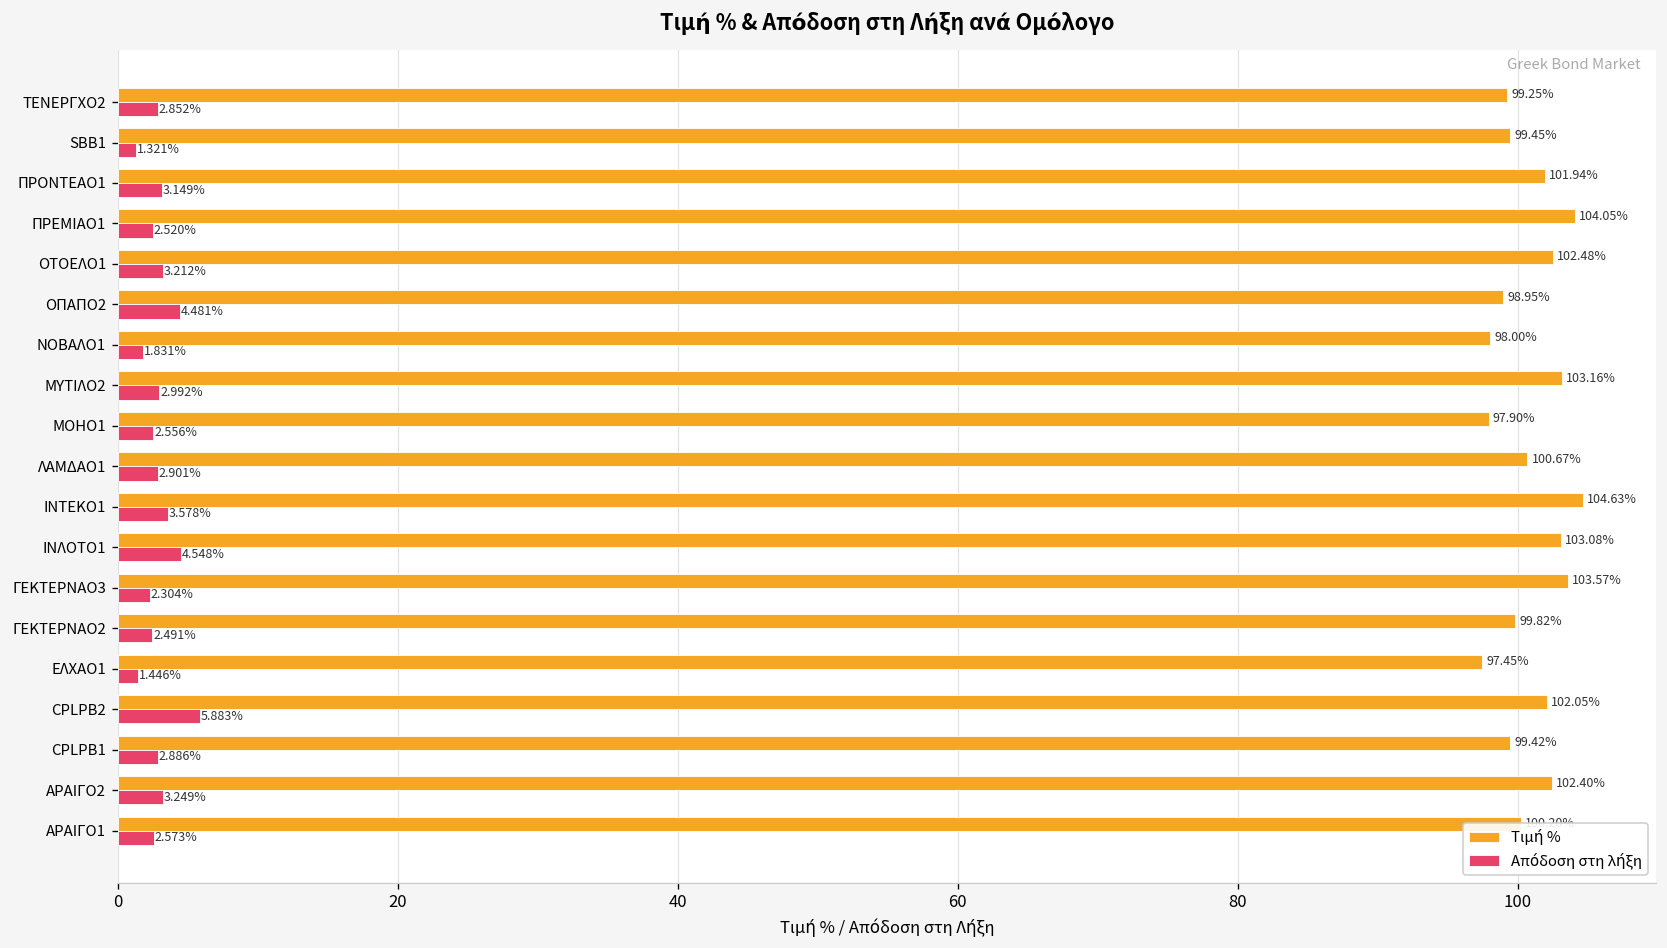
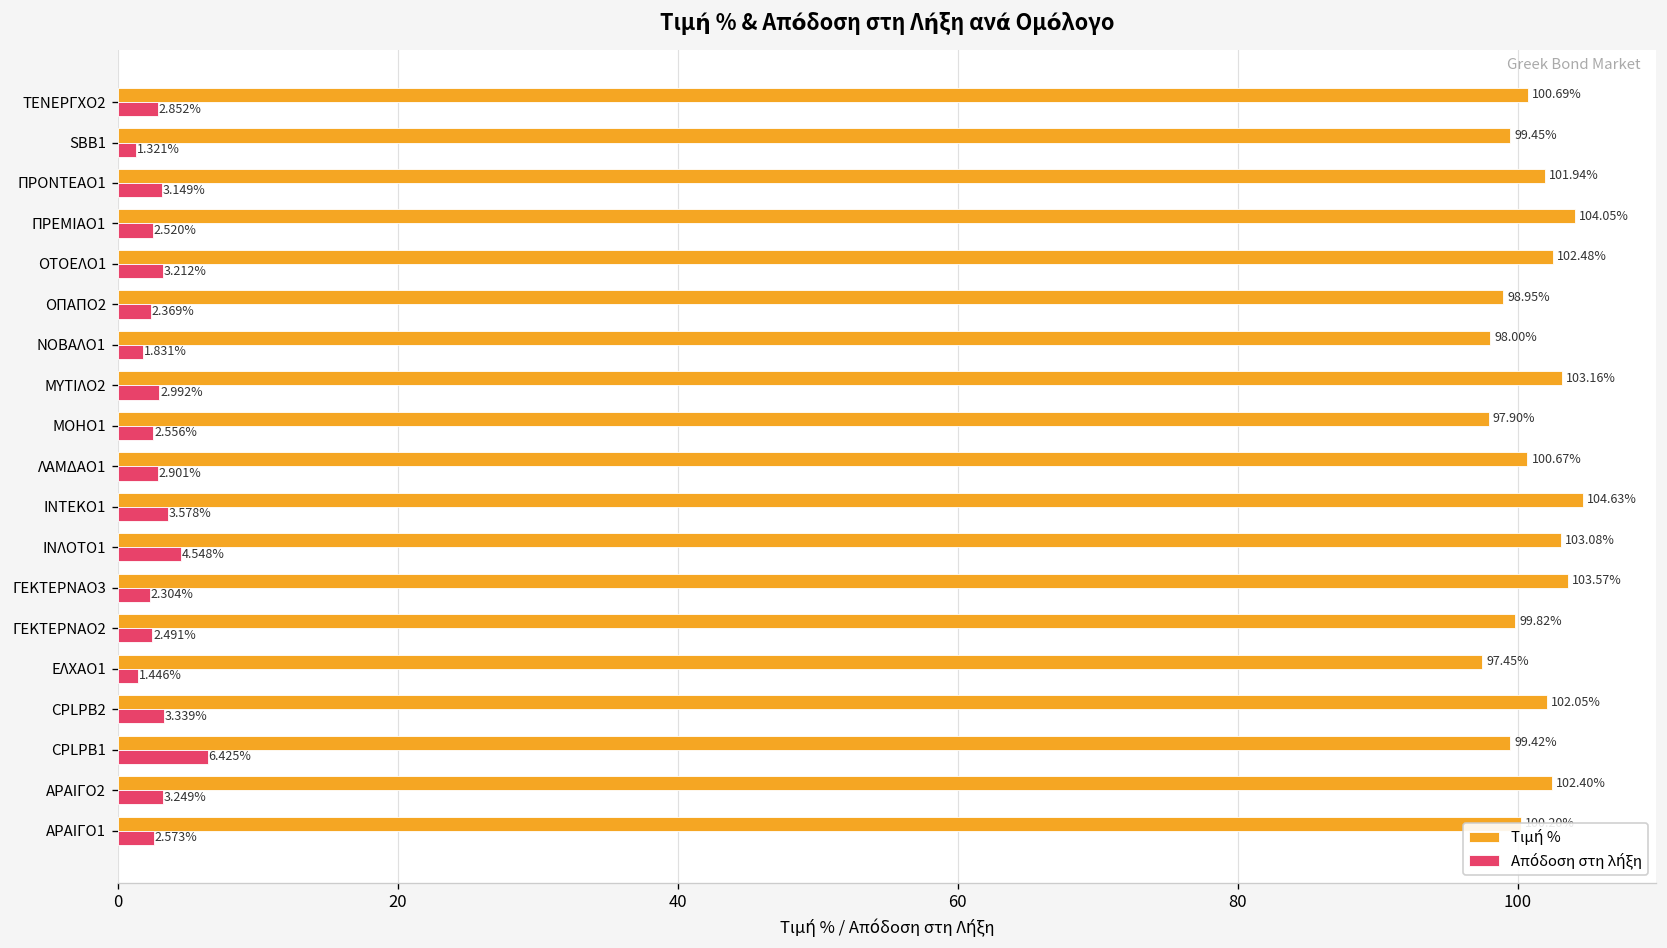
  {
    "Τιμή %": {
-     "ΤΕΝΕΡΓΧΟ2": "99.25%",
+     "ΤΕΝΕΡΓΧΟ2": "100.69%",
      "SBB1": "99.45%",
      "ΠΡΟΝΤΕΑΟ1": "101.94%",
      "ΠΡΕΜΙΑΟ1": "104.05%",
      "ΟΤΟΕΛΟ1": "102.48%",
      "ΟΠΑΠΟ2": "98.95%",
      "ΝΟΒΑΛΟ1": "98.00%",
      "ΜΥΤΙΛΟ2": "103.16%",
      "ΜΟΗΟ1": "97.90%",
      "ΛΑΜΔΑΟ1": "100.67%",
      "ΙΝΤΕΚΟ1": "104.63%",
      "ΙΝΛΟΤΟ1": "103.08%",
      "ΓΕΚΤΕΡΝΑΟ3": "103.57%",
      "ΓΕΚΤΕΡΝΑΟ2": "99.82%",
      "ΕΛΧΑΟ1": "97.45%",
      "CPLPB2": "102.05%",
      "CPLPB1": "99.42%",
      "ΑΡΑΙΓΟ2": "102.40%"
    },
    "Απόδοση στη λήξη": {
      "ΤΕΝΕΡΓΧΟ2": "2.852%",
      "SBB1": "1.321%",
      "ΠΡΟΝΤΕΑΟ1": "3.149%",
      "ΠΡΕΜΙΑΟ1": "2.520%",
      "ΟΤΟΕΛΟ1": "3.212%",
-     "ΟΠΑΠΟ2": "4.481%",
+     "ΟΠΑΠΟ2": "2.369%",
      "ΝΟΒΑΛΟ1": "1.831%",
      "ΜΥΤΙΛΟ2": "2.992%",
      "ΜΟΗΟ1": "2.556%",
      "ΛΑΜΔΑΟ1": "2.901%",
      "ΙΝΤΕΚΟ1": "3.578%",
      "ΙΝΛΟΤΟ1": "4.548%",
      "ΓΕΚΤΕΡΝΑΟ3": "2.304%",
      "ΓΕΚΤΕΡΝΑΟ2": "2.491%",
      "ΕΛΧΑΟ1": "1.446%",
-     "CPLPB2": "5.883%",
-     "CPLPB1": "2.886%",
+     "CPLPB2": "3.339%",
+     "CPLPB1": "6.425%",
      "ΑΡΑΙΓΟ2": "3.249%",
      "ΑΡΑΙΓΟ1": "2.573%"
    }
  }
